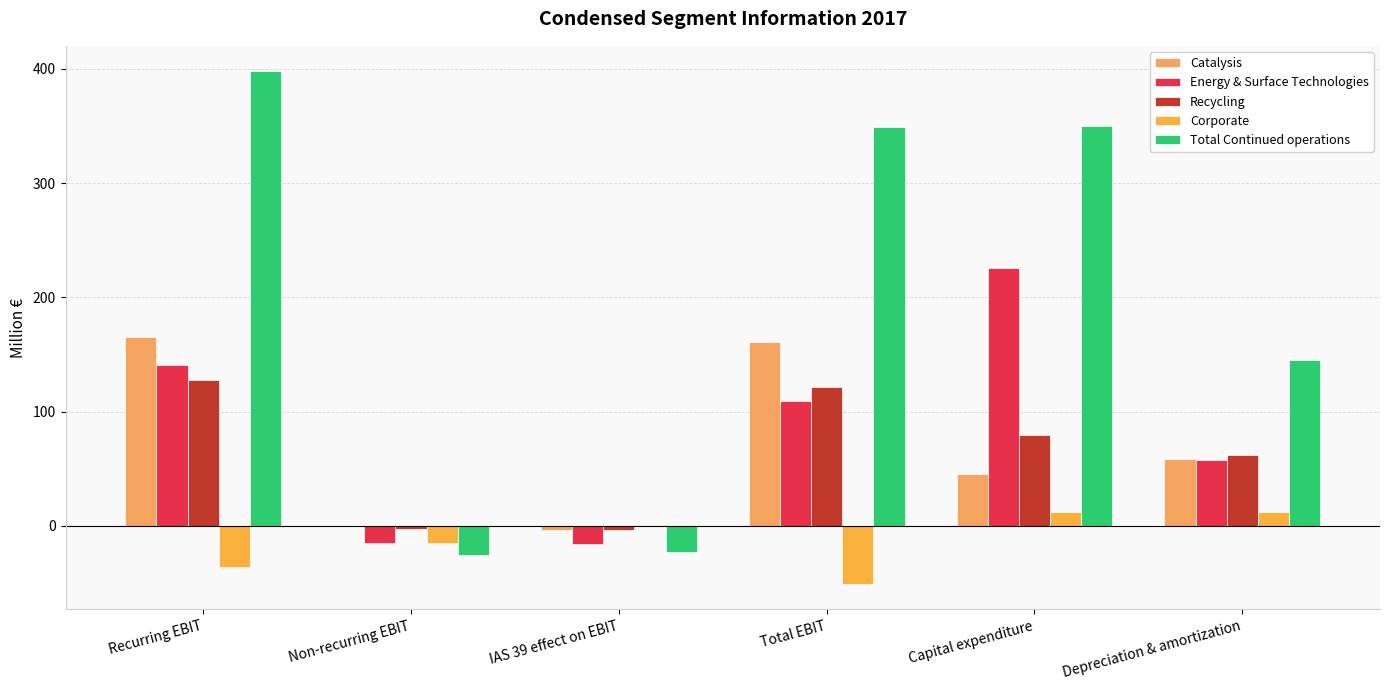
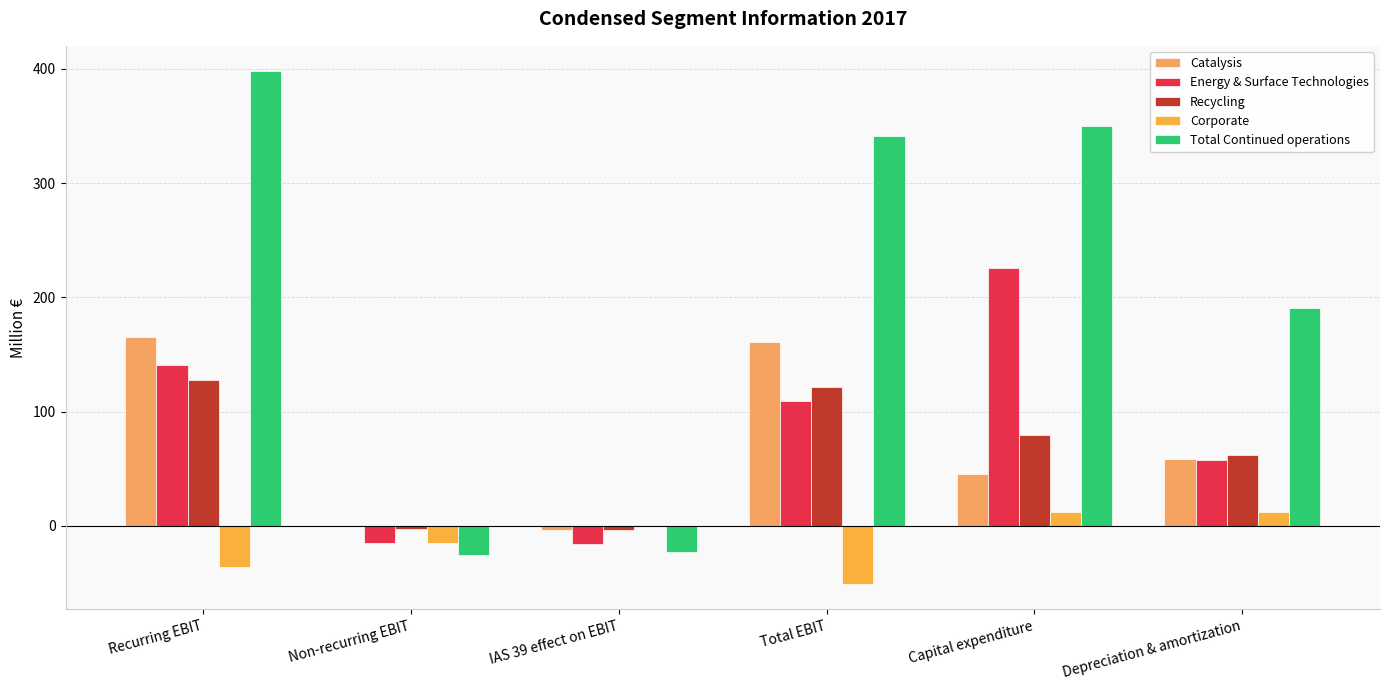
  {
    "Total Continued operations": {
      "Recurring EBIT": 398,
      "Non-recurring EBIT": -26,
      "IAS 39 effect on EBIT": -23,
-     "Total EBIT": 349,
+     "Total EBIT": 342,
      "Capital expenditure": 350,
-     "Depreciation & amortization": 145
+     "Depreciation & amortization": 190
    }
  }
